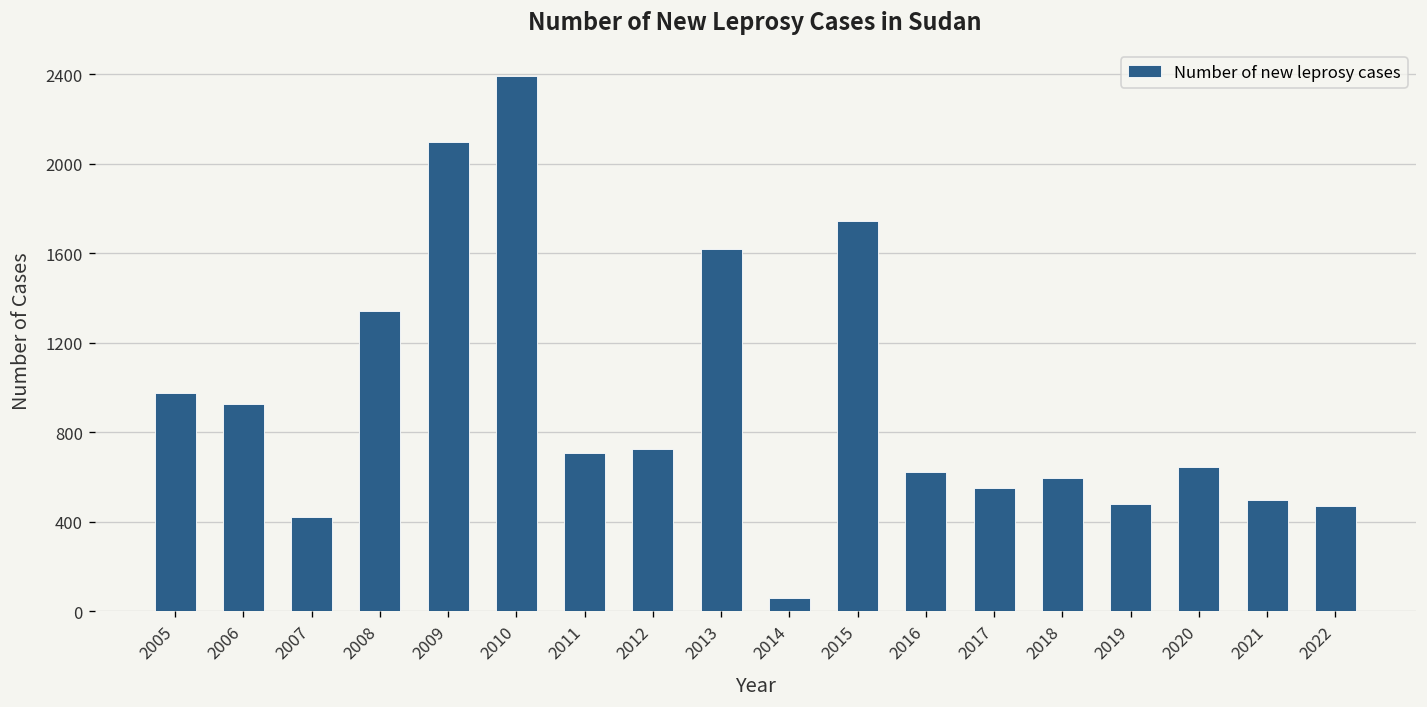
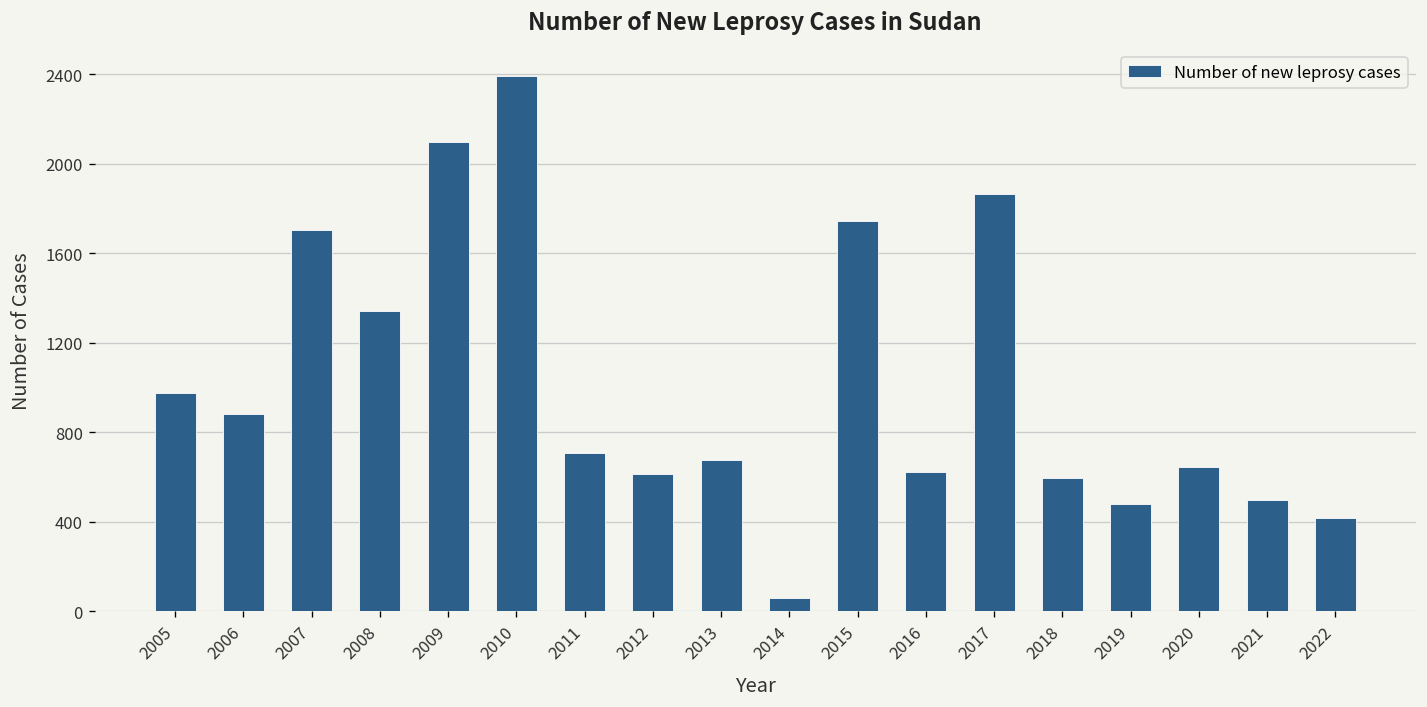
  {
    "2005": 980,
-   "2006": 930,
-   "2007": 420,
+   "2006": 880,
+   "2007": 1710,
    "2008": 1340,
    "2009": 2100,
    "2010": 2390,
    "2011": 710,
-   "2012": 730,
-   "2013": 1620,
+   "2012": 610,
+   "2013": 680,
    "2014": 60,
    "2015": 1750,
    "2016": 620,
-   "2017": 550,
+   "2017": 1870,
    "2018": 600,
    "2019": 480,
    "2020": 650,
    "2021": 500,
-   "2022": 470
+   "2022": 420
  }
